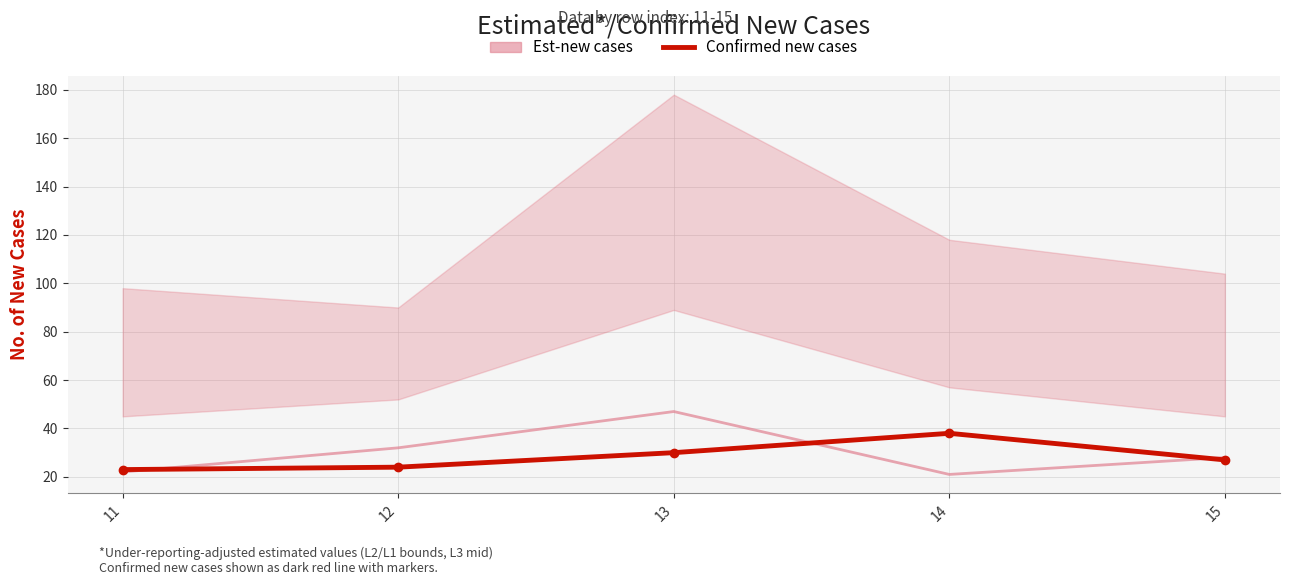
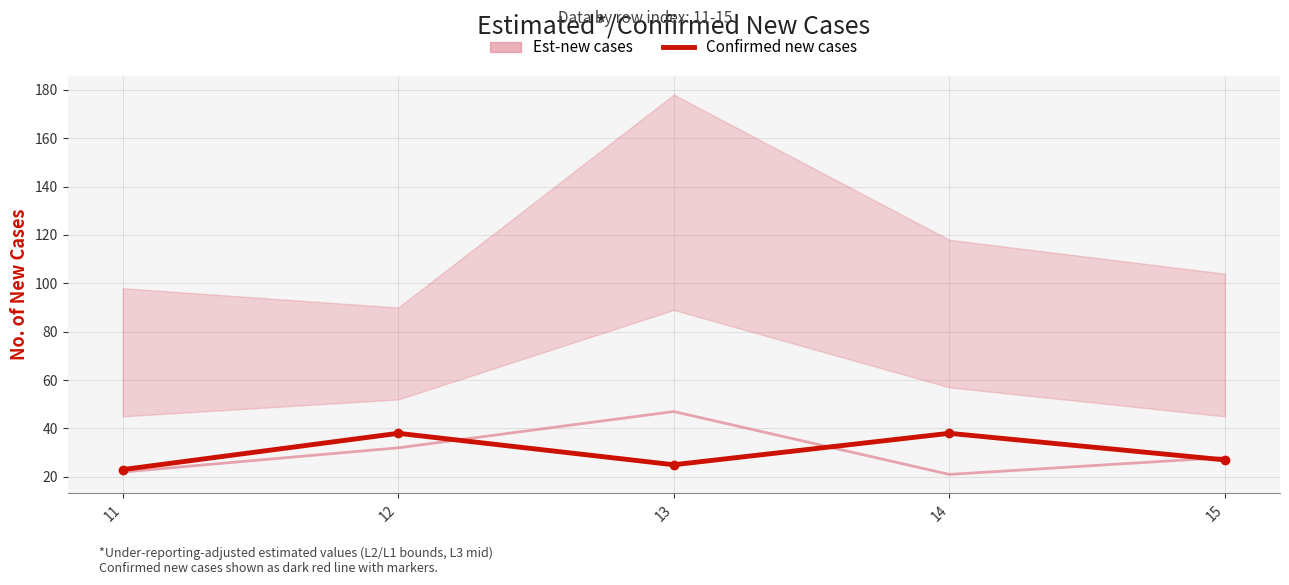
  {
    "Confirmed new cases": {
-     "12": 24,
-     "13": 30,
+     "12": 38,
+     "13": 25,
      "14": 38
    }
  }
